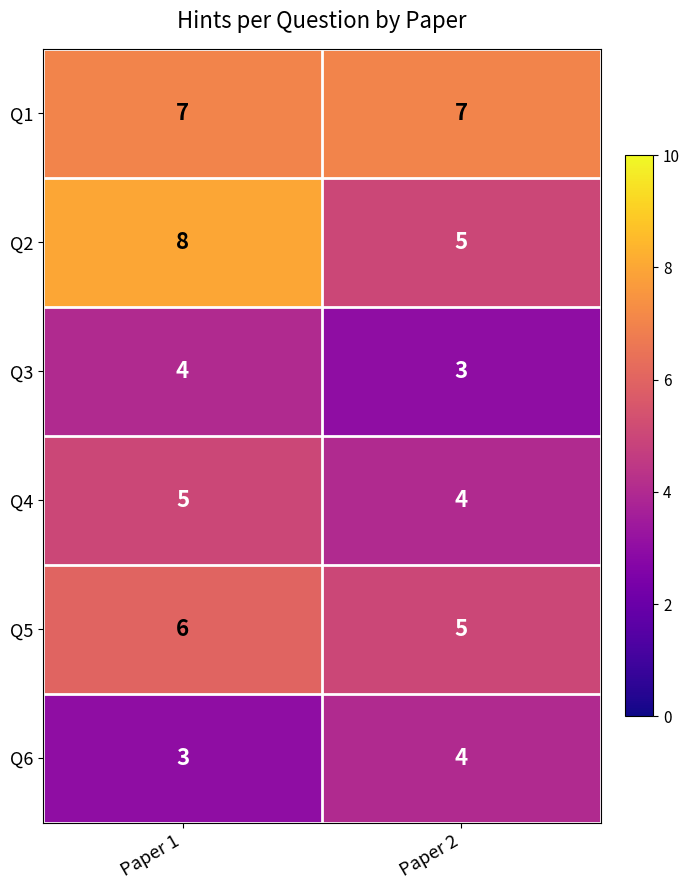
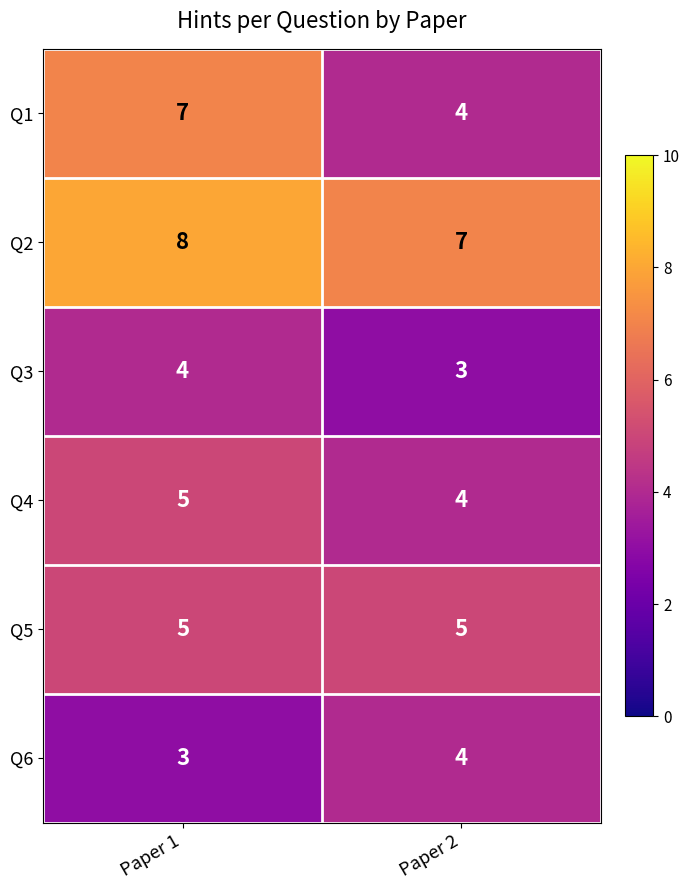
  {
    "Q1": {
      "Paper 1": 7,
-     "Paper 2": 7
+     "Paper 2": 4
    },
    "Q2": {
      "Paper 1": 8,
-     "Paper 2": 5
+     "Paper 2": 7
    },
    "Q3": {
      "Paper 1": 4,
      "Paper 2": 3
    },
    "Q4": {
      "Paper 1": 5,
      "Paper 2": 4
    },
    "Q5": {
-     "Paper 1": 6,
+     "Paper 1": 5,
      "Paper 2": 5
    },
    "Q6": {
      "Paper 1": 3,
      "Paper 2": 4
    }
  }
